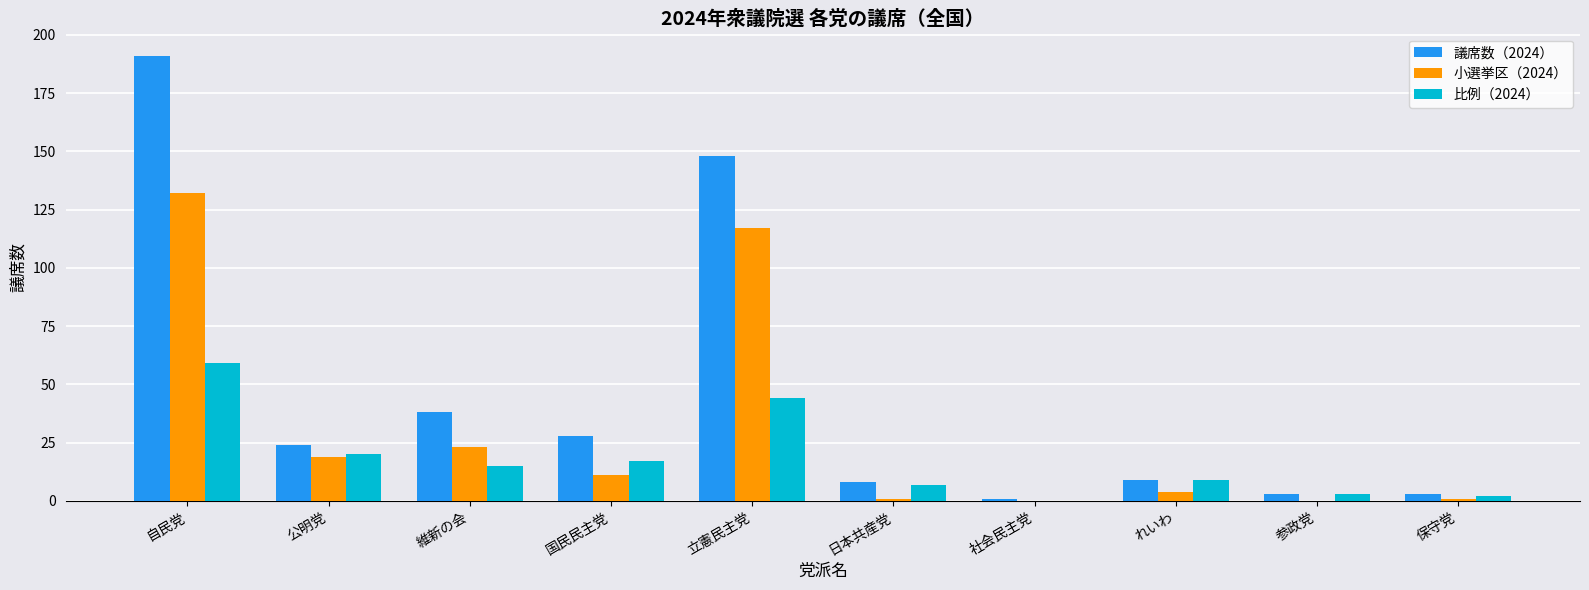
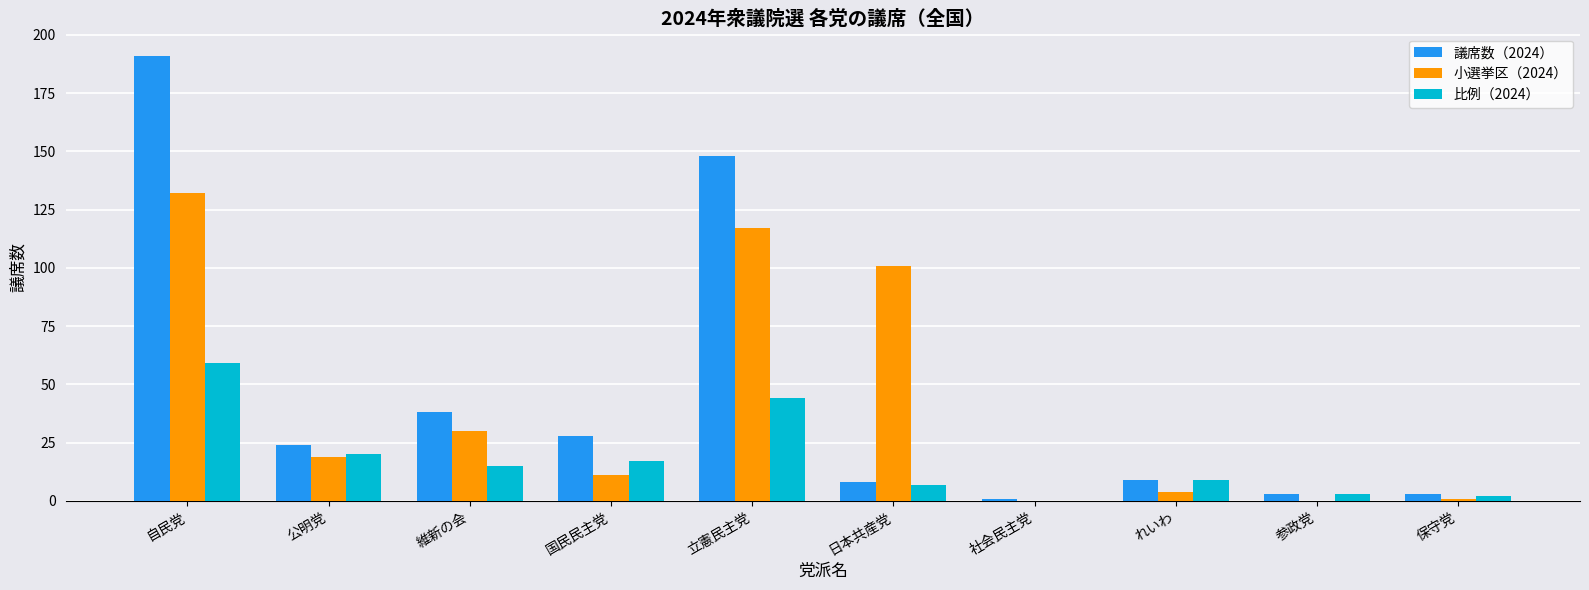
  {
    "小選挙区（2024）": {
      "自民党": 132,
      "公明党": 19,
-     "維新の会": 23,
+     "維新の会": 30,
      "国民民主党": 11,
      "立憲民主党": 117,
-     "日本共産党": 1,
+     "日本共産党": 101,
      "社会民主党": 0,
      "れいわ": 4,
      "参政党": 0
    }
  }
